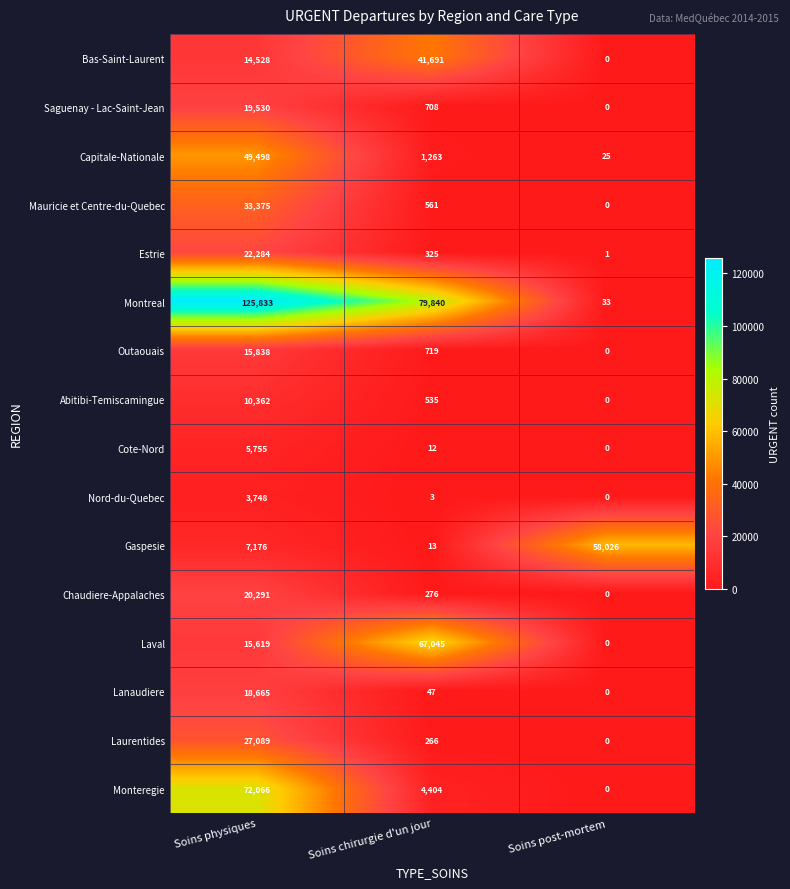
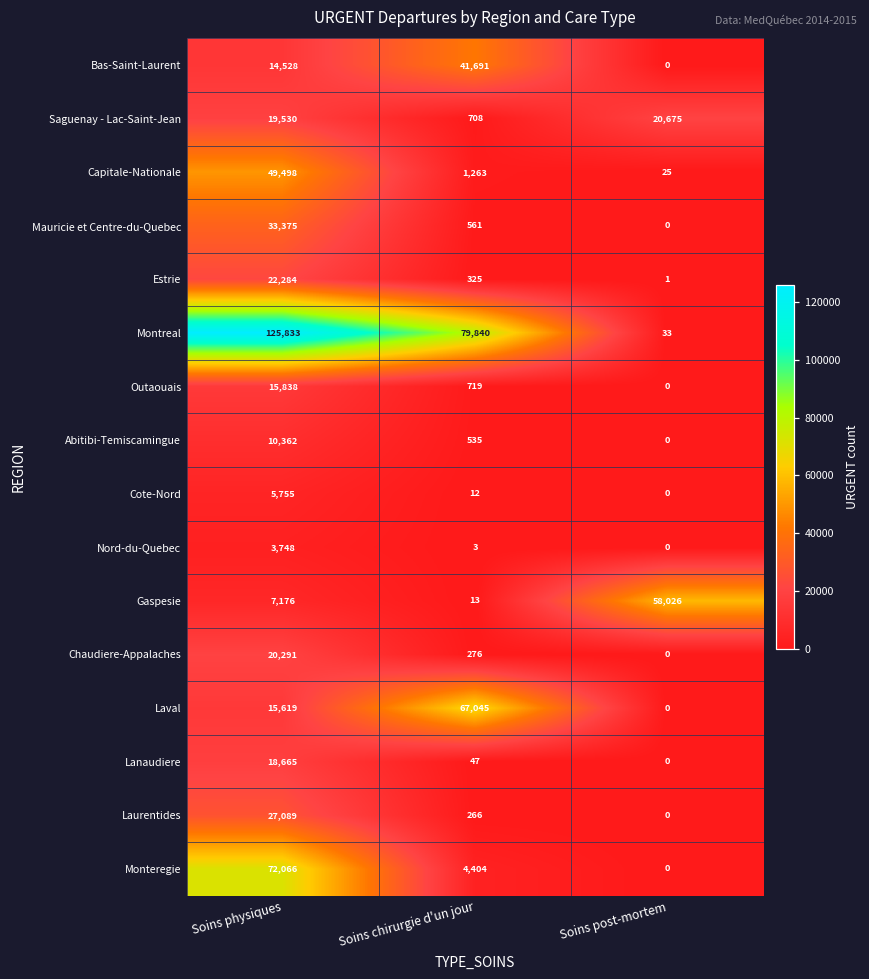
  {
    "Bas-Saint-Laurent": {
      "Soins physiques": "14,528",
      "Soins chirurgie d'un jour": "41,691",
      "Soins post-mortem": "0"
    },
    "Saguenay - Lac-Saint-Jean": {
      "Soins physiques": "19,530",
      "Soins chirurgie d'un jour": "708",
-     "Soins post-mortem": "0"
+     "Soins post-mortem": "20,675"
    },
    "Capitale-Nationale": {
      "Soins physiques": "49,498",
      "Soins chirurgie d'un jour": "1,263",
      "Soins post-mortem": "25"
    },
    "Mauricie et Centre-du-Quebec": {
      "Soins physiques": "33,375",
      "Soins chirurgie d'un jour": "561",
      "Soins post-mortem": "0"
    },
    "Estrie": {
      "Soins physiques": "22,284",
      "Soins chirurgie d'un jour": "325",
      "Soins post-mortem": "1"
    },
    "Montreal": {
      "Soins physiques": "125,833",
      "Soins chirurgie d'un jour": "79,840",
      "Soins post-mortem": "33"
    },
    "Outaouais": {
      "Soins physiques": "15,838",
      "Soins chirurgie d'un jour": "719",
      "Soins post-mortem": "0"
    },
    "Abitibi-Temiscamingue": {
      "Soins physiques": "10,362",
      "Soins chirurgie d'un jour": "535",
      "Soins post-mortem": "0"
    },
    "Cote-Nord": {
      "Soins physiques": "5,755",
      "Soins chirurgie d'un jour": "12",
      "Soins post-mortem": "0"
    },
    "Nord-du-Quebec": {
      "Soins physiques": "3,748",
      "Soins chirurgie d'un jour": "3",
      "Soins post-mortem": "0"
    },
    "Gaspesie": {
      "Soins physiques": "7,176",
      "Soins chirurgie d'un jour": "13",
      "Soins post-mortem": "58,026"
    },
    "Chaudiere-Appalaches": {
      "Soins physiques": "20,291",
      "Soins chirurgie d'un jour": "276",
      "Soins post-mortem": "0"
    },
    "Laval": {
      "Soins physiques": "15,619",
      "Soins chirurgie d'un jour": "67,045",
      "Soins post-mortem": "0"
    },
    "Lanaudiere": {
      "Soins physiques": "18,665",
      "Soins chirurgie d'un jour": "47",
      "Soins post-mortem": "0"
    },
    "Laurentides": {
      "Soins physiques": "27,089",
      "Soins chirurgie d'un jour": "266",
      "Soins post-mortem": "0"
    },
    "Monteregie": {
      "Soins physiques": "72,066",
      "Soins chirurgie d'un jour": "4,404",
      "Soins post-mortem": "0"
    }
  }
